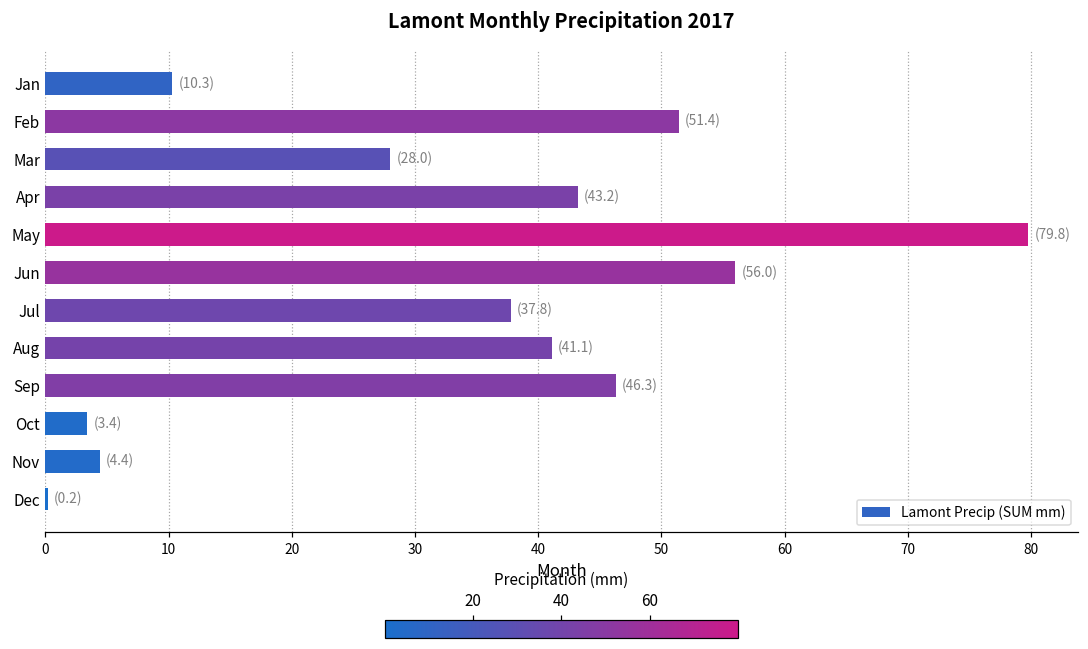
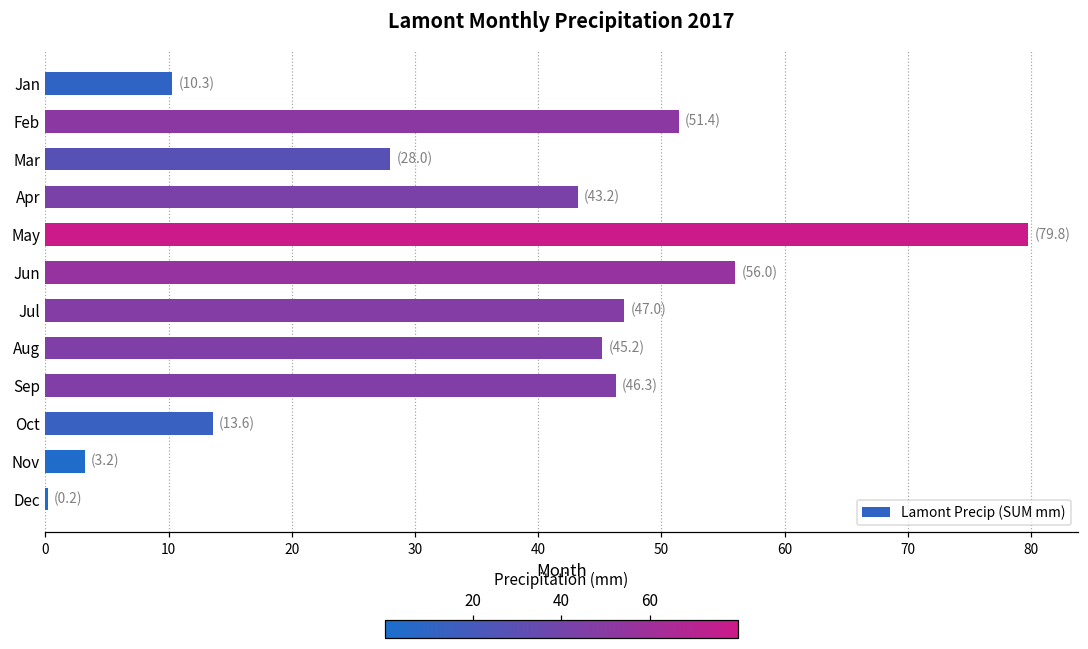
  {
    "Jan": "(10.3)",
    "Feb": "(51.4)",
    "Mar": "(28.0)",
    "Apr": "(43.2)",
    "May": "(79.8)",
    "Jun": "(56.0)",
-   "Jul": "(37.8)",
-   "Aug": "(41.1)",
+   "Jul": "(47.0)",
+   "Aug": "(45.2)",
    "Sep": "(46.3)",
-   "Oct": "(3.4)",
-   "Nov": "(4.4)",
+   "Oct": "(13.6)",
+   "Nov": "(3.2)",
    "Dec": "(0.2)"
  }
